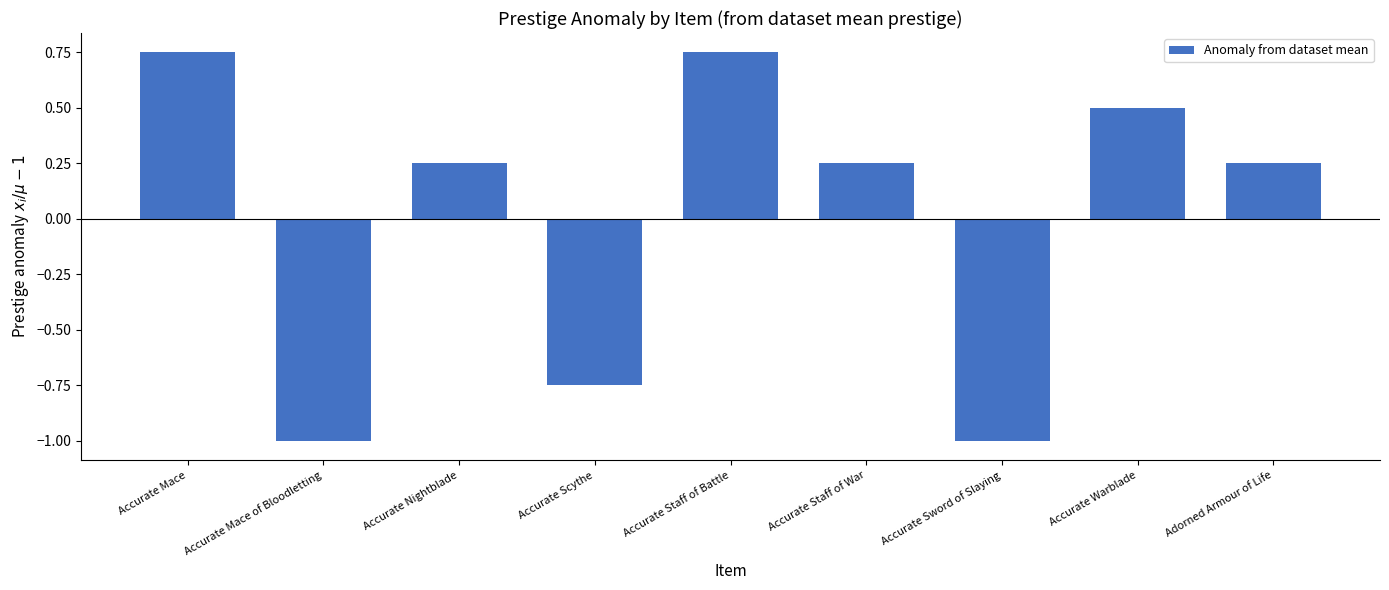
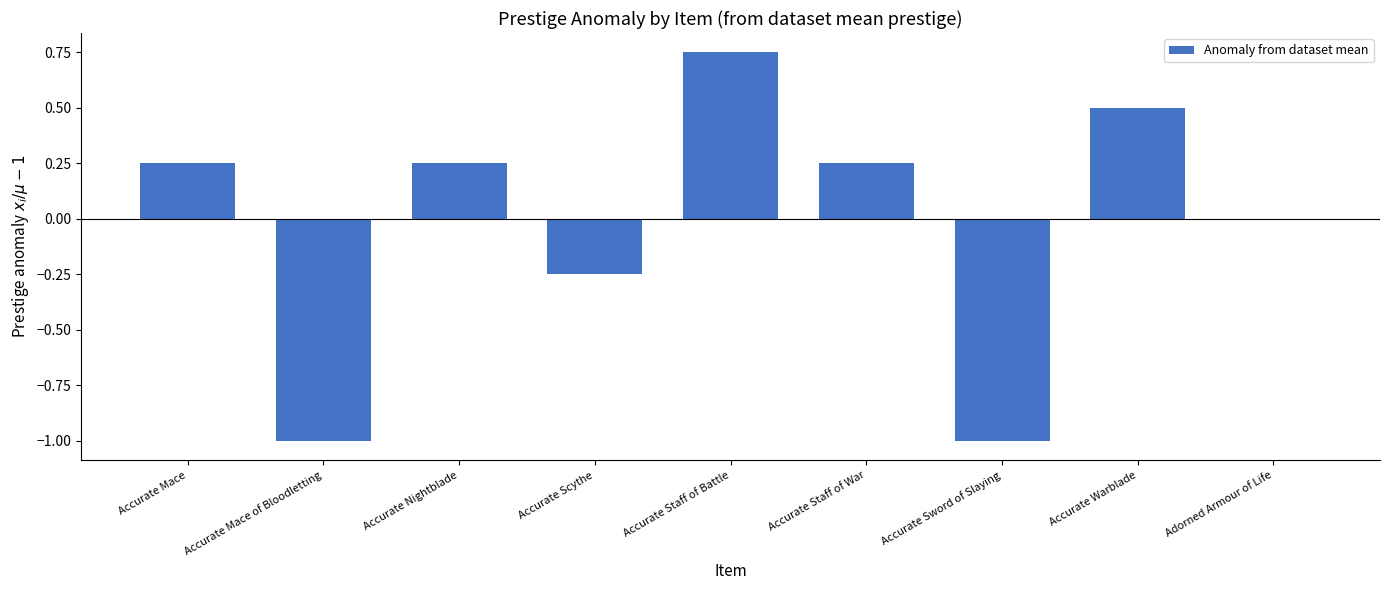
  {
-   "Accurate Mace": 0.75,
+   "Accurate Mace": 0.25,
    "Accurate Mace of Bloodletting": -1.00,
    "Accurate Nightblade": 0.25,
-   "Accurate Scythe": -0.75,
+   "Accurate Scythe": -0.25,
    "Accurate Staff of Battle": 0.75,
    "Accurate Staff of War": 0.25,
    "Accurate Sword of Slaying": -1.00,
    "Accurate Warblade": 0.50,
-   "Adorned Armour of Life": 0.25
+   "Adorned Armour of Life": 0.00
  }
